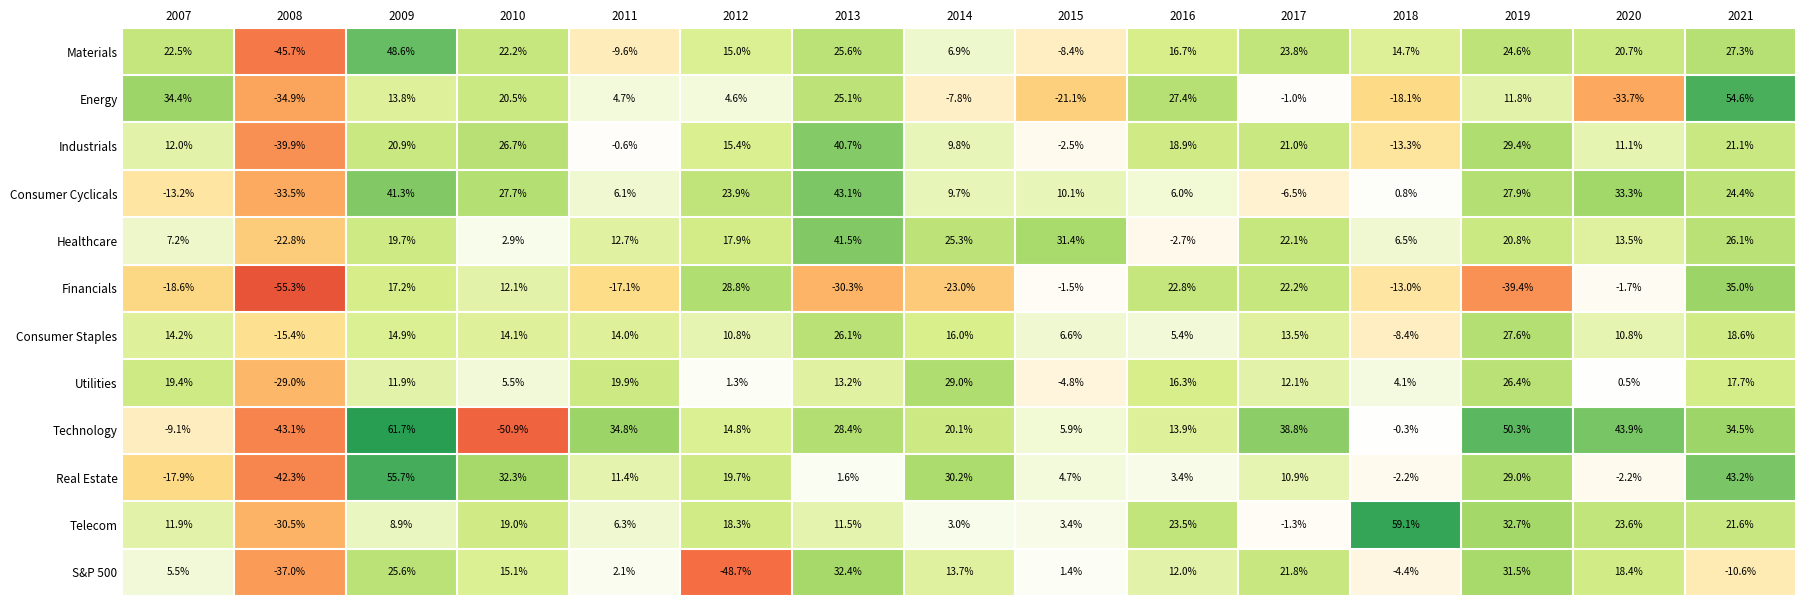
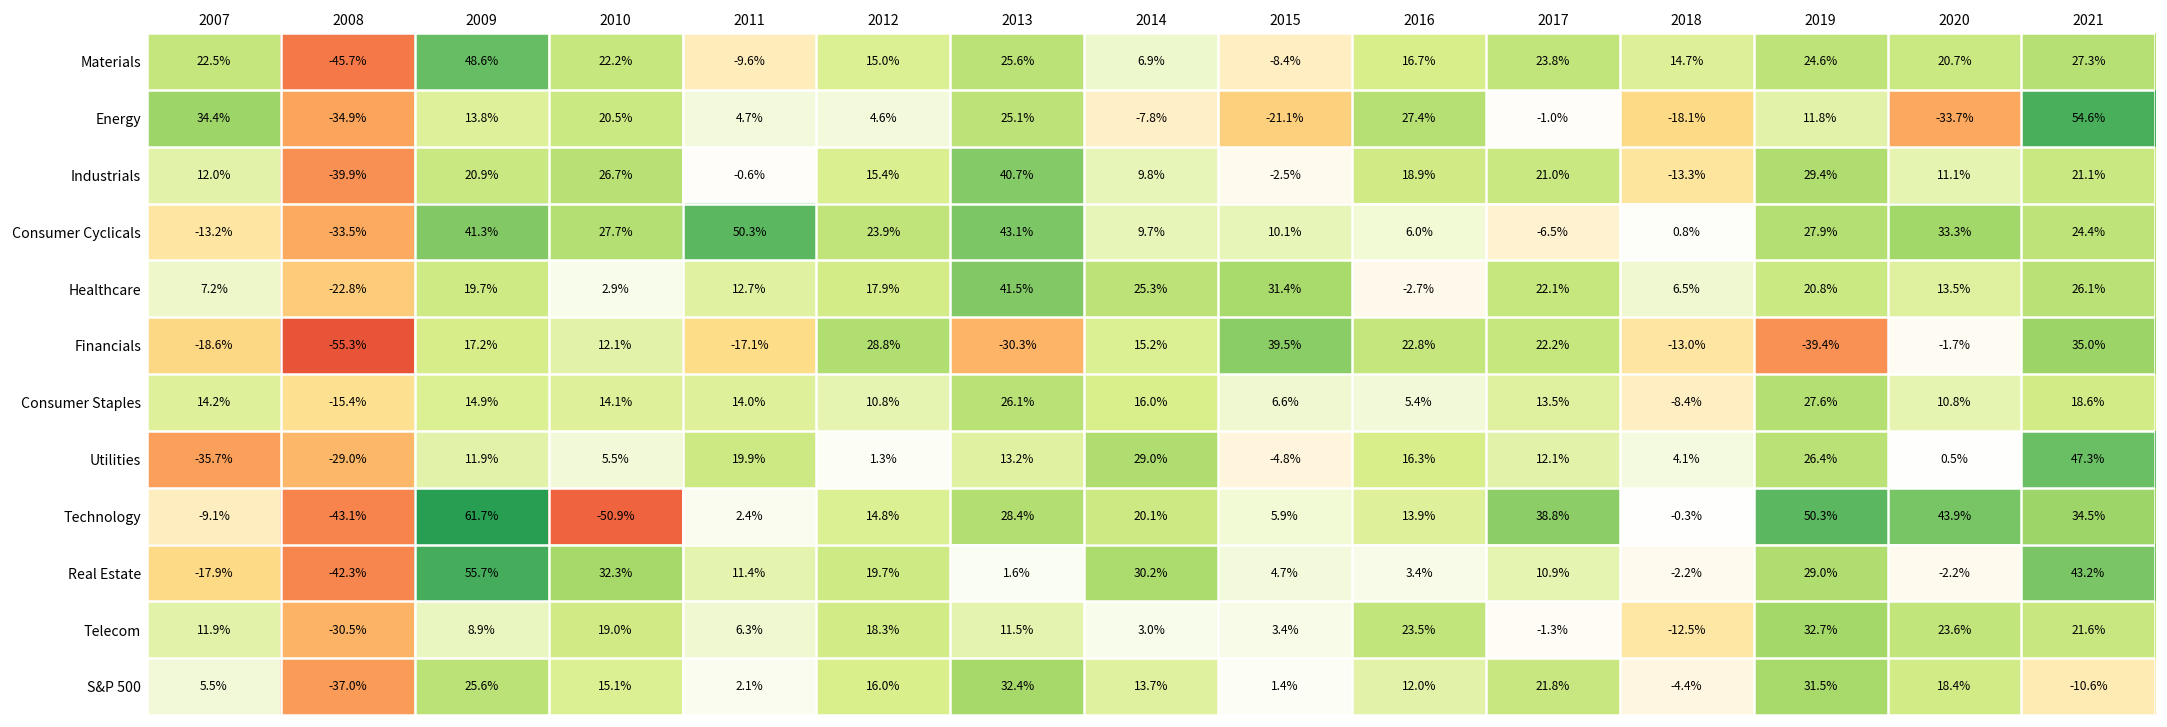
  {
    "Materials": {
      "2007": "22.5%",
      "2008": "-45.7%",
      "2009": "48.6%",
      "2010": "22.2%",
      "2011": "-9.6%",
      "2012": "15.0%",
      "2013": "25.6%",
      "2014": "6.9%",
      "2015": "-8.4%",
      "2016": "16.7%",
      "2017": "23.8%",
      "2018": "14.7%",
      "2019": "24.6%",
      "2020": "20.7%",
      "2021": "27.3%"
    },
    "Energy": {
      "2007": "34.4%",
      "2008": "-34.9%",
      "2009": "13.8%",
      "2010": "20.5%",
      "2011": "4.7%",
      "2012": "4.6%",
      "2013": "25.1%",
      "2014": "-7.8%",
      "2015": "-21.1%",
      "2016": "27.4%",
      "2017": "-1.0%",
      "2018": "-18.1%",
      "2019": "11.8%",
      "2020": "-33.7%",
      "2021": "54.6%"
    },
    "Industrials": {
      "2007": "12.0%",
      "2008": "-39.9%",
      "2009": "20.9%",
      "2010": "26.7%",
      "2011": "-0.6%",
      "2012": "15.4%",
      "2013": "40.7%",
      "2014": "9.8%",
      "2015": "-2.5%",
      "2016": "18.9%",
      "2017": "21.0%",
      "2018": "-13.3%",
      "2019": "29.4%",
      "2020": "11.1%",
      "2021": "21.1%"
    },
    "Consumer Cyclicals": {
      "2007": "-13.2%",
      "2008": "-33.5%",
      "2009": "41.3%",
      "2010": "27.7%",
-     "2011": "6.1%",
+     "2011": "50.3%",
      "2012": "23.9%",
      "2013": "43.1%",
      "2014": "9.7%",
      "2015": "10.1%",
      "2016": "6.0%",
      "2017": "-6.5%",
      "2018": "0.8%",
      "2019": "27.9%",
      "2020": "33.3%",
      "2021": "24.4%"
    },
    "Healthcare": {
      "2007": "7.2%",
      "2008": "-22.8%",
      "2009": "19.7%",
      "2010": "2.9%",
      "2011": "12.7%",
      "2012": "17.9%",
      "2013": "41.5%",
      "2014": "25.3%",
      "2015": "31.4%",
      "2016": "-2.7%",
      "2017": "22.1%",
      "2018": "6.5%",
      "2019": "20.8%",
      "2020": "13.5%",
      "2021": "26.1%"
    },
    "Financials": {
      "2007": "-18.6%",
      "2008": "-55.3%",
      "2009": "17.2%",
      "2010": "12.1%",
      "2011": "-17.1%",
      "2012": "28.8%",
      "2013": "-30.3%",
-     "2014": "-23.0%",
-     "2015": "-1.5%",
+     "2014": "15.2%",
+     "2015": "39.5%",
      "2016": "22.8%",
      "2017": "22.2%",
      "2018": "-13.0%",
      "2019": "-39.4%",
      "2020": "-1.7%",
      "2021": "35.0%"
    },
    "Consumer Staples": {
      "2007": "14.2%",
      "2008": "-15.4%",
      "2009": "14.9%",
      "2010": "14.1%",
      "2011": "14.0%",
      "2012": "10.8%",
      "2013": "26.1%",
      "2014": "16.0%",
      "2015": "6.6%",
      "2016": "5.4%",
      "2017": "13.5%",
      "2018": "-8.4%",
      "2019": "27.6%",
      "2020": "10.8%",
      "2021": "18.6%"
    },
    "Utilities": {
-     "2007": "19.4%",
+     "2007": "-35.7%",
      "2008": "-29.0%",
      "2009": "11.9%",
      "2010": "5.5%",
      "2011": "19.9%",
      "2012": "1.3%",
      "2013": "13.2%",
      "2014": "29.0%",
      "2015": "-4.8%",
      "2016": "16.3%",
      "2017": "12.1%",
      "2018": "4.1%",
      "2019": "26.4%",
      "2020": "0.5%",
-     "2021": "17.7%"
+     "2021": "47.3%"
    },
    "Technology": {
      "2007": "-9.1%",
      "2008": "-43.1%",
      "2009": "61.7%",
      "2010": "-50.9%",
-     "2011": "34.8%",
+     "2011": "2.4%",
      "2012": "14.8%",
      "2013": "28.4%",
      "2014": "20.1%",
      "2015": "5.9%",
      "2016": "13.9%",
      "2017": "38.8%",
      "2018": "-0.3%",
      "2019": "50.3%",
      "2020": "43.9%",
      "2021": "34.5%"
    },
    "Real Estate": {
      "2007": "-17.9%",
      "2008": "-42.3%",
      "2009": "55.7%",
      "2010": "32.3%",
      "2011": "11.4%",
      "2012": "19.7%",
      "2013": "1.6%",
      "2014": "30.2%",
      "2015": "4.7%",
      "2016": "3.4%",
      "2017": "10.9%",
      "2018": "-2.2%",
      "2019": "29.0%",
      "2020": "-2.2%",
      "2021": "43.2%"
    },
    "Telecom": {
      "2007": "11.9%",
      "2008": "-30.5%",
      "2009": "8.9%",
      "2010": "19.0%",
      "2011": "6.3%",
      "2012": "18.3%",
      "2013": "11.5%",
      "2014": "3.0%",
      "2015": "3.4%",
      "2016": "23.5%",
      "2017": "-1.3%",
-     "2018": "59.1%",
+     "2018": "-12.5%",
      "2019": "32.7%",
      "2020": "23.6%",
      "2021": "21.6%"
    },
    "S&P 500": {
      "2007": "5.5%",
      "2008": "-37.0%",
      "2009": "25.6%",
      "2010": "15.1%",
      "2011": "2.1%",
-     "2012": "-48.7%",
+     "2012": "16.0%",
      "2013": "32.4%",
      "2014": "13.7%",
      "2015": "1.4%",
      "2016": "12.0%",
      "2017": "21.8%",
      "2018": "-4.4%",
      "2019": "31.5%",
      "2020": "18.4%",
      "2021": "-10.6%"
    }
  }
